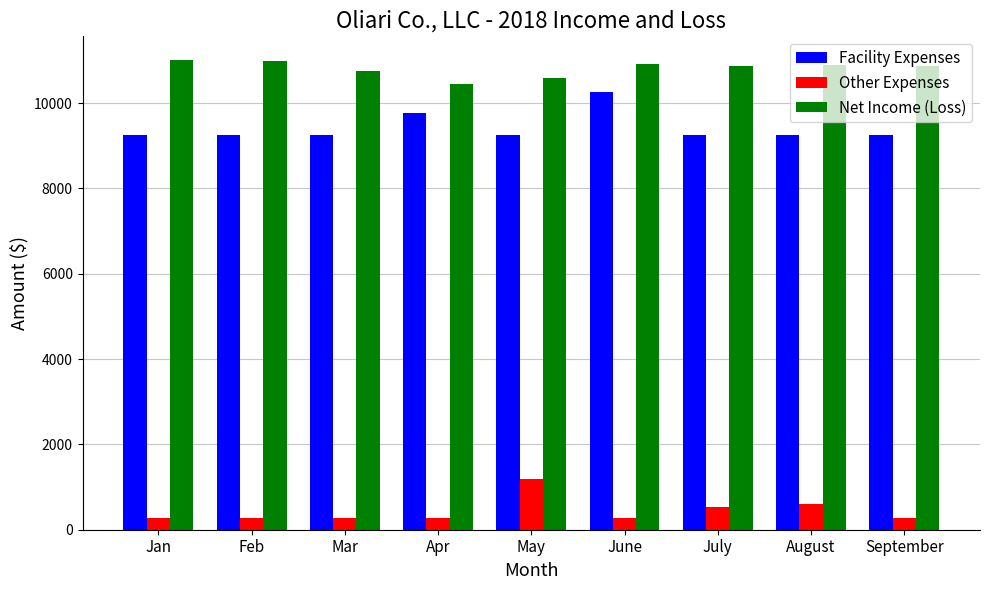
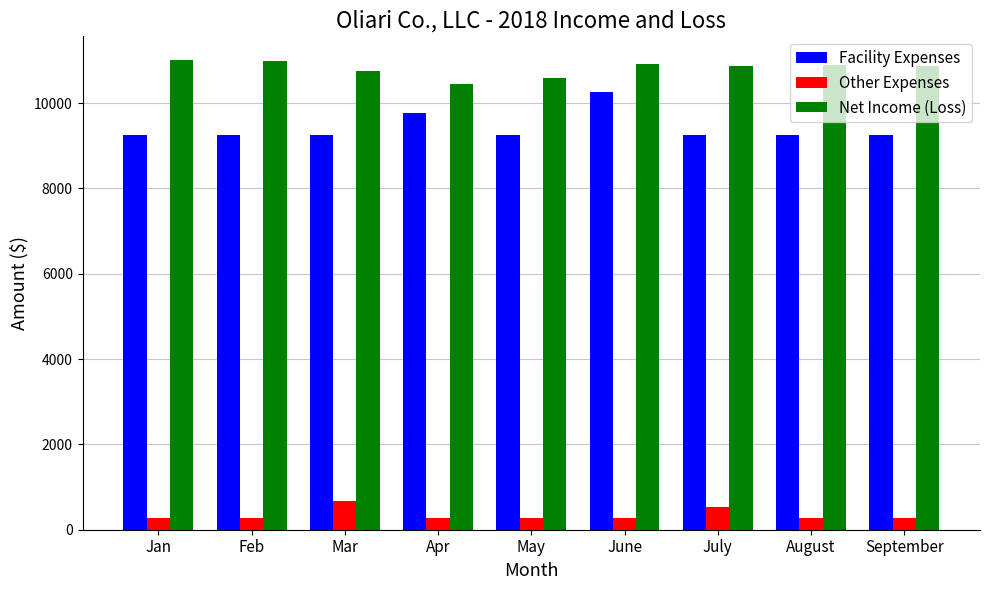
  {
    "Facility Expenses": {
      "Jan": 9300,
      "Feb": 9300,
      "Mar": 9300,
      "Apr": 9800,
      "May": 9300,
      "June": 10300,
      "July": 9300,
      "August": 9300,
      "September": 9300
    },
    "Other Expenses": {
      "Jan": 300,
      "Feb": 300,
-     "Mar": 300,
+     "Mar": 700,
      "Apr": 300,
-     "May": 1200,
+     "May": 300,
      "June": 300,
      "July": 500,
-     "August": 600,
+     "August": 300,
      "September": 300
    },
    "Net Income (Loss)": {
      "Jan": 11000,
      "Feb": 11000,
      "Mar": 10800,
      "Apr": 10400,
      "May": 10600,
      "June": 10900,
      "July": 10900
    }
  }
